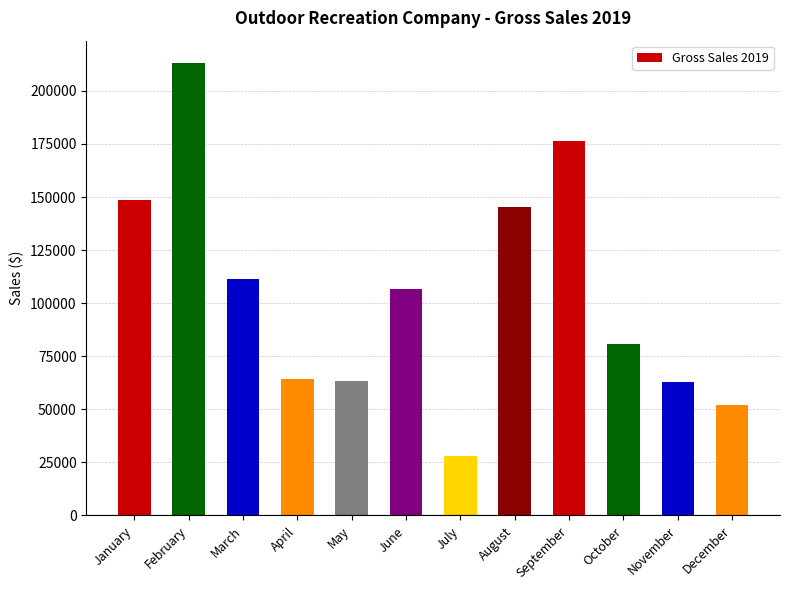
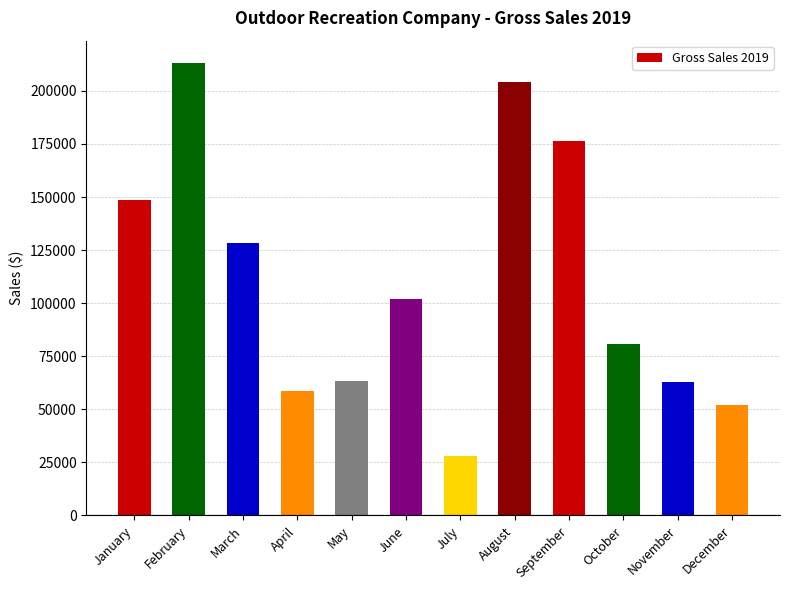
  {
    "January": 148000,
    "February": 213000,
-   "March": 111000,
-   "April": 64000,
+   "March": 128000,
+   "April": 59000,
    "May": 63000,
-   "June": 106000,
+   "June": 102000,
    "July": 28000,
-   "August": 145000,
+   "August": 204000,
    "September": 176000,
    "October": 81000,
    "November": 63000,
    "December": 52000
  }
